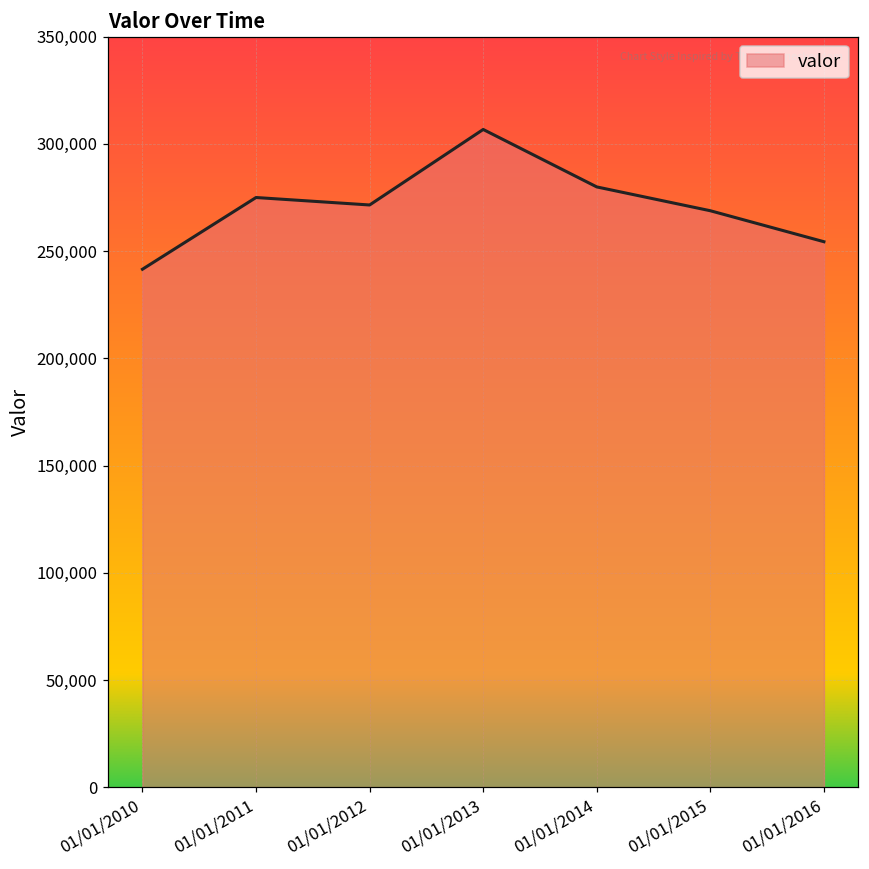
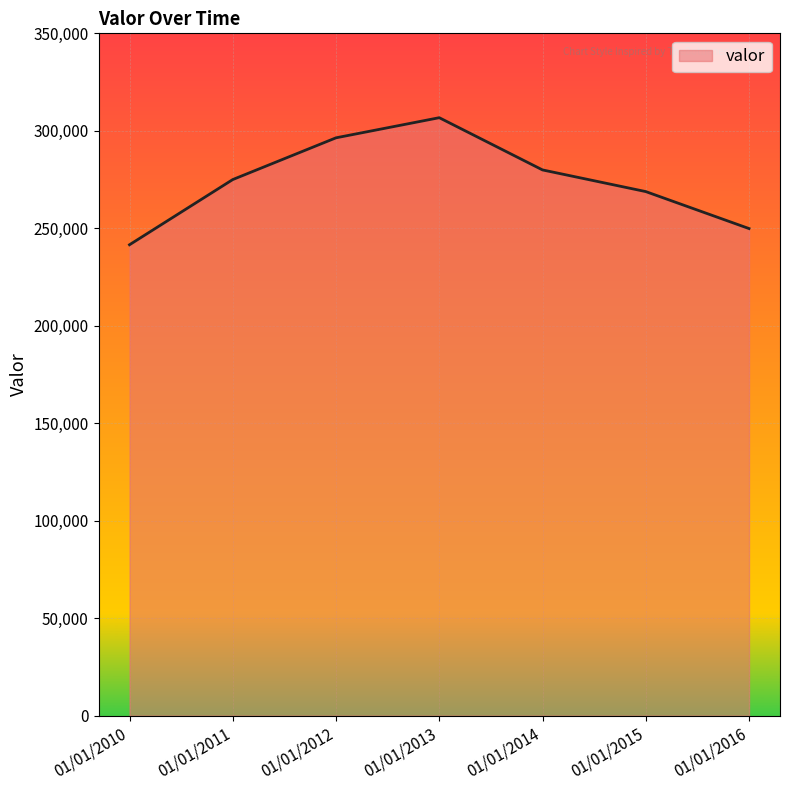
  {
    "01/01/2010": "242,000",
    "01/01/2011": "275,000",
-   "01/01/2012": "272,000",
+   "01/01/2012": "296,000",
    "01/01/2013": "307,000",
    "01/01/2014": "280,000",
    "01/01/2015": "269,000",
-   "01/01/2016": "254,000"
+   "01/01/2016": "250,000"
  }
